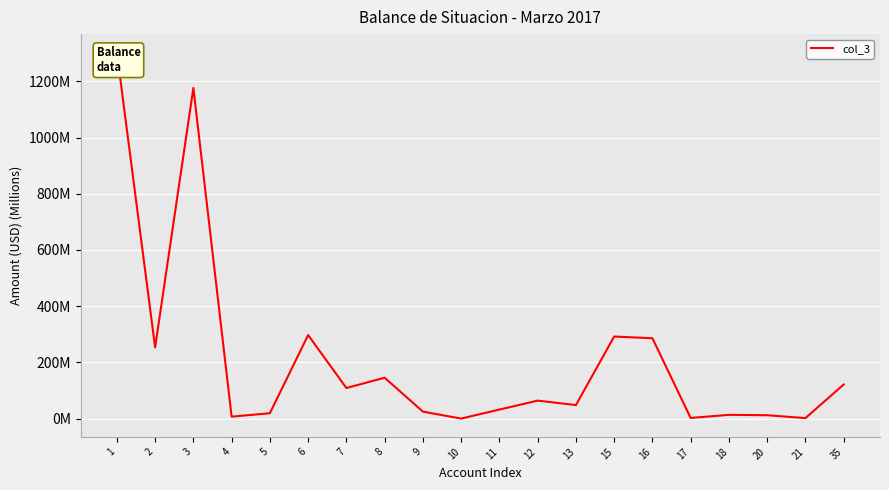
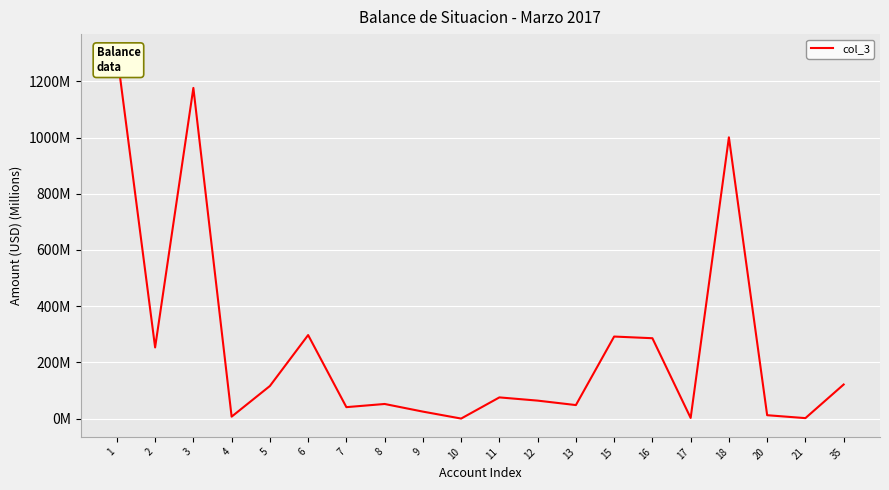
  {
    "2": 250000000,
    "3": 1180000000,
    "4": 10000000,
-   "5": 20000000,
+   "5": 120000000,
    "6": 300000000,
-   "7": 110000000,
-   "8": 150000000,
+   "7": 40000000,
+   "8": 50000000,
    "9": 20000000,
    "10": 0,
-   "11": 30000000,
+   "11": 80000000,
    "12": 60000000,
    "13": 50000000,
    "15": 290000000,
    "16": 290000000,
    "17": 0,
-   "18": 10000000,
+   "18": 1000000000,
    "20": 10000000,
    "21": 0,
    "35": 120000000
  }
